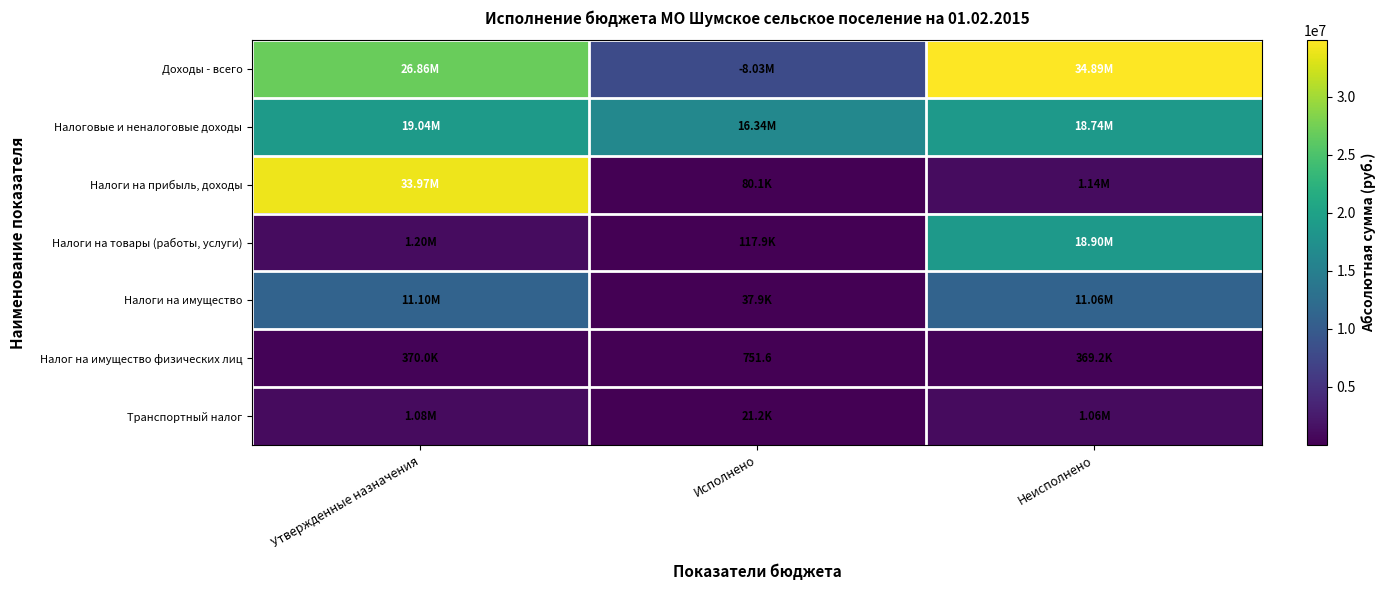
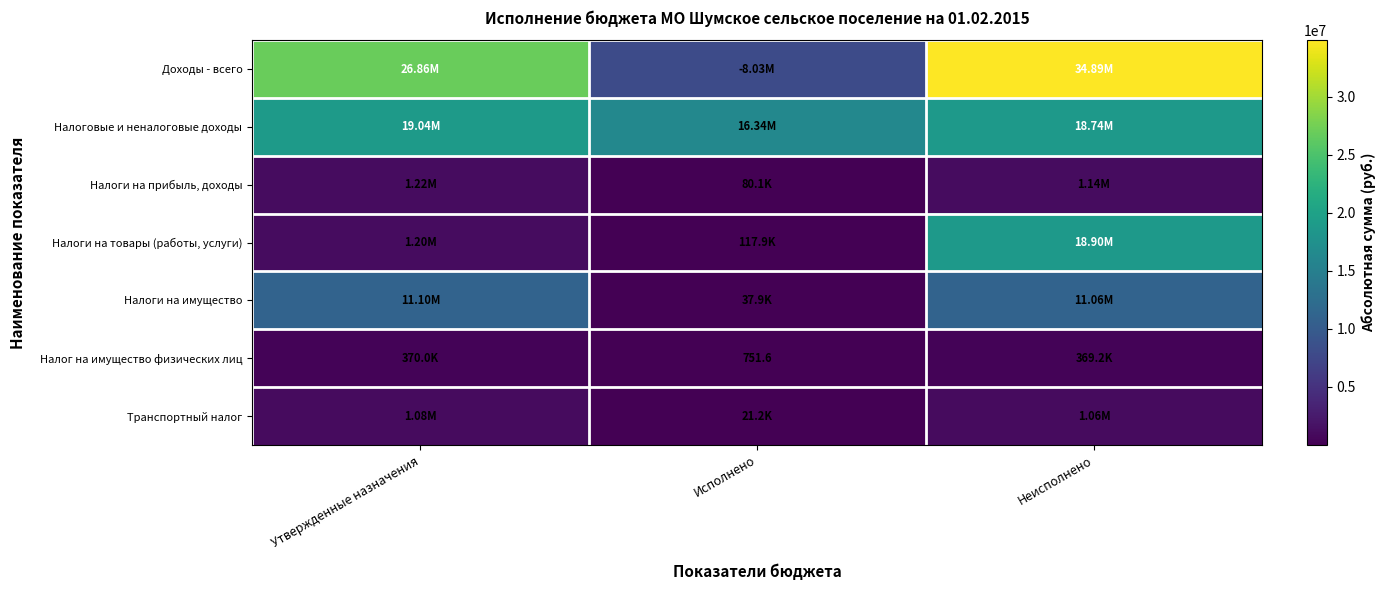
  {
    "Доходы - всего": {
      "Утвержденные назначения": "26.86M",
      "Исполнено": "-8.03M",
      "Неисполнено": "34.89M"
    },
    "Налоговые и неналоговые доходы": {
      "Утвержденные назначения": "19.04M",
      "Исполнено": "16.34M",
      "Неисполнено": "18.74M"
    },
    "Налоги на прибыль, доходы": {
-     "Утвержденные назначения": "33.97M",
+     "Утвержденные назначения": "1.22M",
      "Исполнено": "80.1K",
      "Неисполнено": "1.14M"
    },
    "Налоги на товары (работы, услуги)": {
      "Утвержденные назначения": "1.20M",
      "Исполнено": "117.9K",
      "Неисполнено": "18.90M"
    },
    "Налоги на имущество": {
      "Утвержденные назначения": "11.10M",
      "Исполнено": "37.9K",
      "Неисполнено": "11.06M"
    },
    "Налог на имущество физических лиц": {
      "Утвержденные назначения": "370.0K",
      "Исполнено": "751.6",
      "Неисполнено": "369.2K"
    },
    "Транспортный налог": {
      "Утвержденные назначения": "1.08M",
      "Исполнено": "21.2K",
      "Неисполнено": "1.06M"
    }
  }
